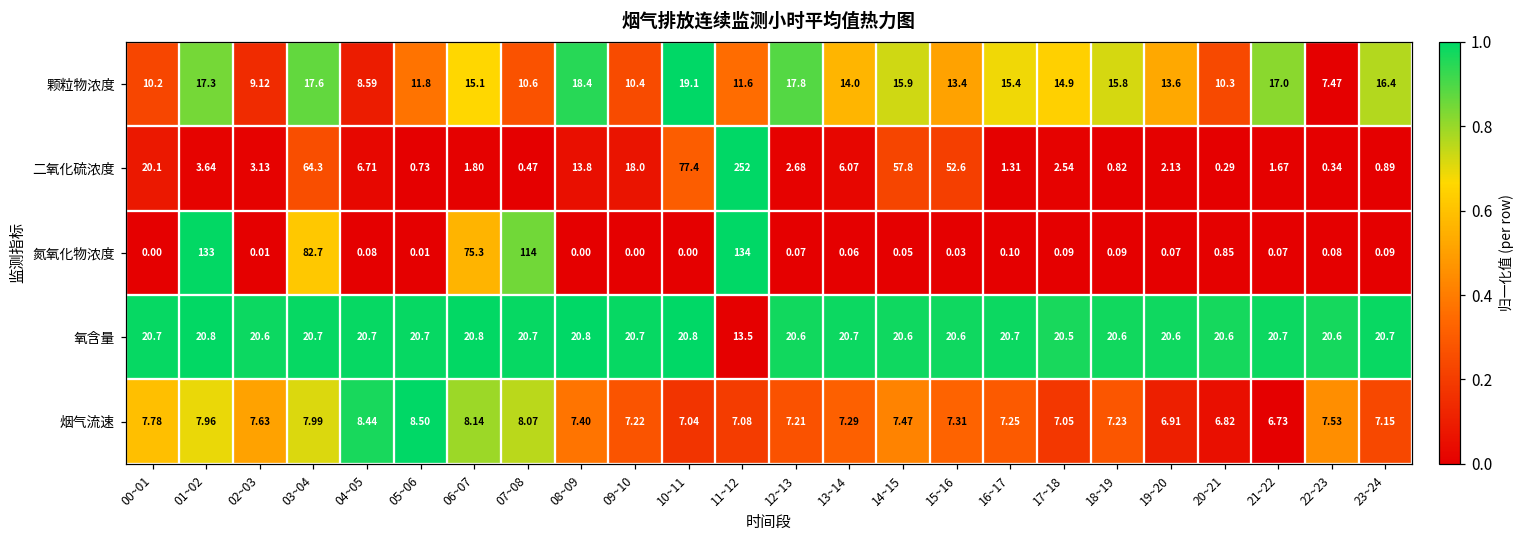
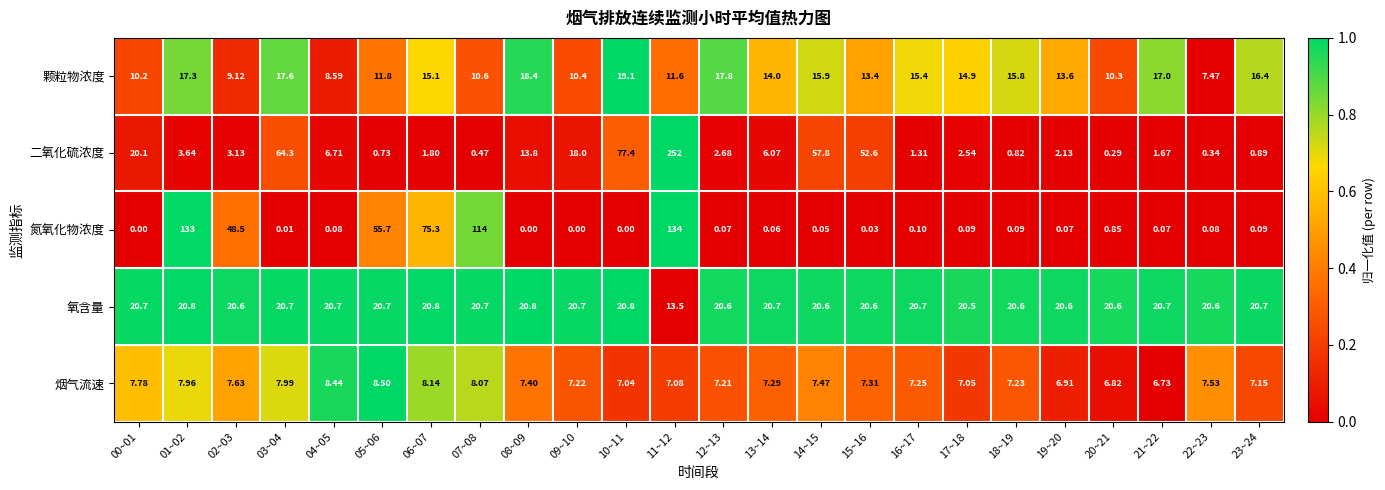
  {
    "颗粒物浓度": {
      "00~01": 10.2,
      "01~02": 17.3,
      "02~03": 9.12,
      "03~04": 17.6,
      "04~05": 8.59,
      "05~06": 11.8,
      "06~07": 15.1,
      "07~08": 10.6,
      "08~09": 18.4,
      "09~10": 10.4,
      "10~11": 19.1,
      "11~12": 11.6,
      "12~13": 17.8,
      "13~14": 14.0,
      "14~15": 15.9,
      "15~16": 13.4,
      "16~17": 15.4,
      "17~18": 14.9,
      "18~19": 15.8,
      "19~20": 13.6,
      "20~21": 10.3,
      "21~22": 17.0,
      "22~23": 7.47,
      "23~24": 16.4
    },
    "二氧化硫浓度": {
      "00~01": 20.1,
      "01~02": 3.64,
      "02~03": 3.13,
      "03~04": 64.3,
      "04~05": 6.71,
      "05~06": 0.73,
      "06~07": 1.80,
      "07~08": 0.47,
      "08~09": 13.8,
      "09~10": 18.0,
      "10~11": 77.4,
      "11~12": 252,
      "12~13": 2.68,
      "13~14": 6.07,
      "14~15": 57.8,
      "15~16": 52.6,
      "16~17": 1.31,
      "17~18": 2.54,
      "18~19": 0.82,
      "19~20": 2.13,
      "20~21": 0.29,
      "21~22": 1.67,
      "22~23": 0.34,
      "23~24": 0.89
    },
    "氮氧化物浓度": {
      "00~01": 0.00,
      "01~02": 133,
-     "02~03": 0.01,
-     "03~04": 82.7,
+     "02~03": 48.5,
+     "03~04": 0.01,
      "04~05": 0.08,
-     "05~06": 0.01,
+     "05~06": 55.7,
      "06~07": 75.3,
      "07~08": 114,
      "08~09": 0.00,
      "09~10": 0.00,
      "10~11": 0.00,
      "11~12": 134,
      "12~13": 0.07,
      "13~14": 0.06,
      "14~15": 0.05,
      "15~16": 0.03,
      "16~17": 0.10,
      "17~18": 0.09,
      "18~19": 0.09,
      "19~20": 0.07,
      "20~21": 0.85,
      "21~22": 0.07,
      "22~23": 0.08,
      "23~24": 0.09
    },
    "氧含量": {
      "00~01": 20.7,
      "01~02": 20.8,
      "02~03": 20.6,
      "03~04": 20.7,
      "04~05": 20.7,
      "05~06": 20.7,
      "06~07": 20.8,
      "07~08": 20.7,
      "08~09": 20.8,
      "09~10": 20.7,
      "10~11": 20.8,
      "11~12": 13.5,
      "12~13": 20.6,
      "13~14": 20.7,
      "14~15": 20.6,
      "15~16": 20.6,
      "16~17": 20.7,
      "17~18": 20.5,
      "18~19": 20.6,
      "19~20": 20.6,
      "20~21": 20.6,
      "21~22": 20.7,
      "22~23": 20.6,
      "23~24": 20.7
    },
    "烟气流速": {
      "00~01": 7.78,
      "01~02": 7.96,
      "02~03": 7.63,
      "03~04": 7.99,
      "04~05": 8.44,
      "05~06": 8.50,
      "06~07": 8.14,
      "07~08": 8.07,
      "08~09": 7.40,
      "09~10": 7.22,
      "10~11": 7.04,
      "11~12": 7.08,
      "12~13": 7.21,
      "13~14": 7.29,
      "14~15": 7.47,
      "15~16": 7.31,
      "16~17": 7.25,
      "17~18": 7.05,
      "18~19": 7.23,
      "19~20": 6.91,
      "20~21": 6.82,
      "21~22": 6.73,
      "22~23": 7.53,
      "23~24": 7.15
    }
  }
